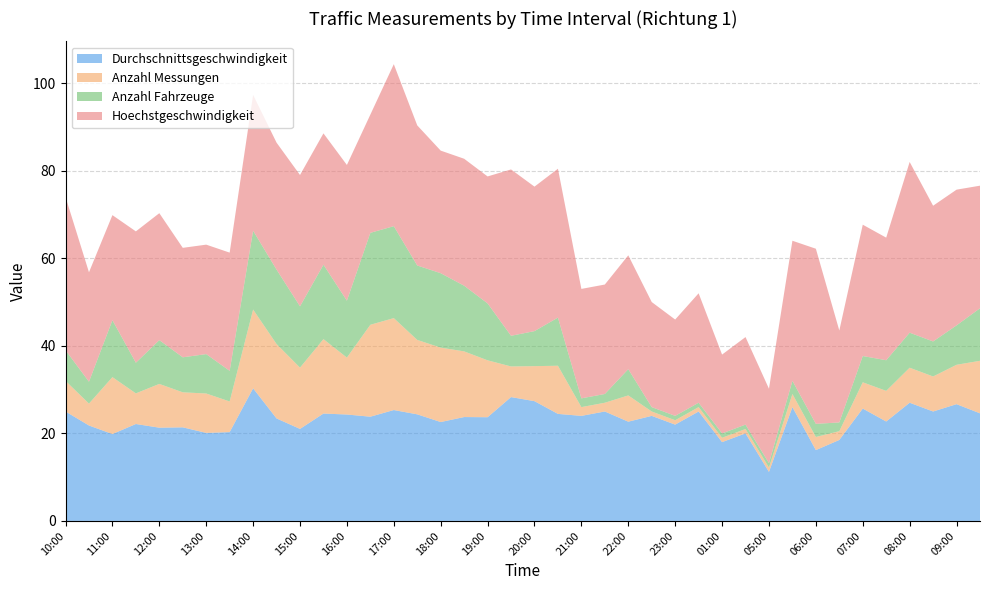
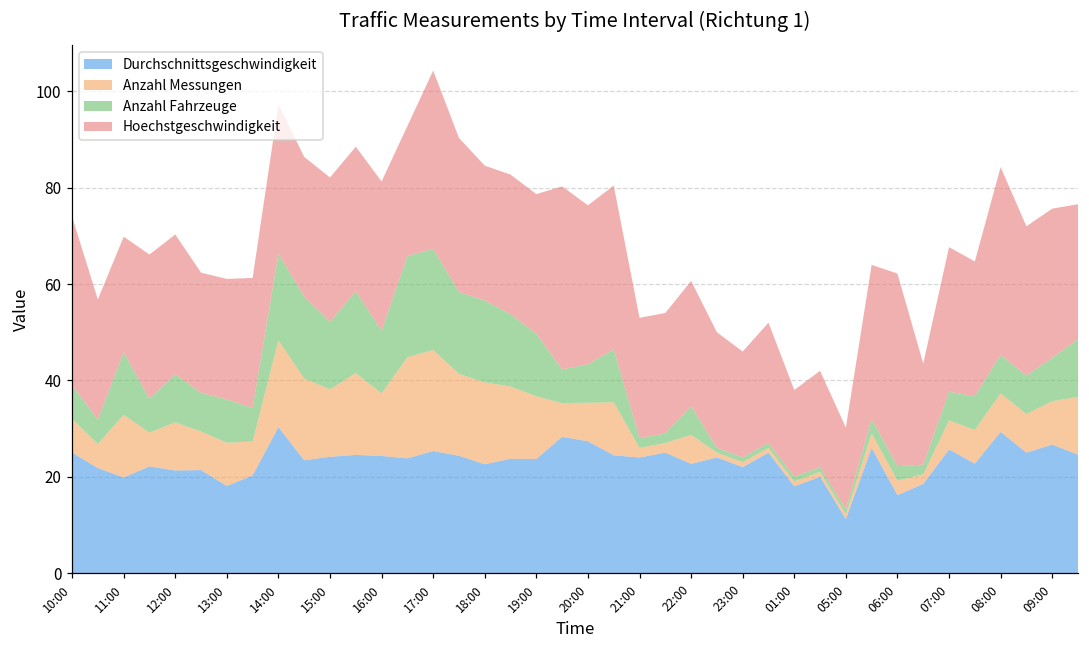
  {
    "Durchschnittsgeschwindigkeit": {
      "10:00": 25,
      "11:00": 20,
      "12:00": 21,
-     "13:00": 20,
+     "13:00": 18,
      "14:00": 30,
-     "15:00": 21,
+     "15:00": 24,
      "16:00": 24,
      "17:00": 25,
      "18:00": 23,
      "19:00": 24,
      "20:00": 27,
      "21:00": 24,
      "22:00": 23,
      "23:00": 22,
      "01:00": 18,
      "05:00": 11,
      "06:00": 16,
      "07:00": 26,
-     "08:00": 27,
+     "08:00": 29,
      "09:00": 27
    },
    "Anzahl Fahrzeuge": {
      "10:00": 7,
      "11:00": 13,
      "12:00": 10,
      "13:00": 9,
      "14:00": 18,
      "15:00": 14,
      "16:00": 13,
      "17:00": 21,
      "18:00": 17,
      "19:00": 13,
      "20:00": 8,
      "21:00": 2,
      "22:00": 6,
      "23:00": 1,
      "01:00": 1,
      "05:00": 1,
      "06:00": 3,
      "07:00": 6,
      "08:00": 8,
      "09:00": 9
    }
  }
